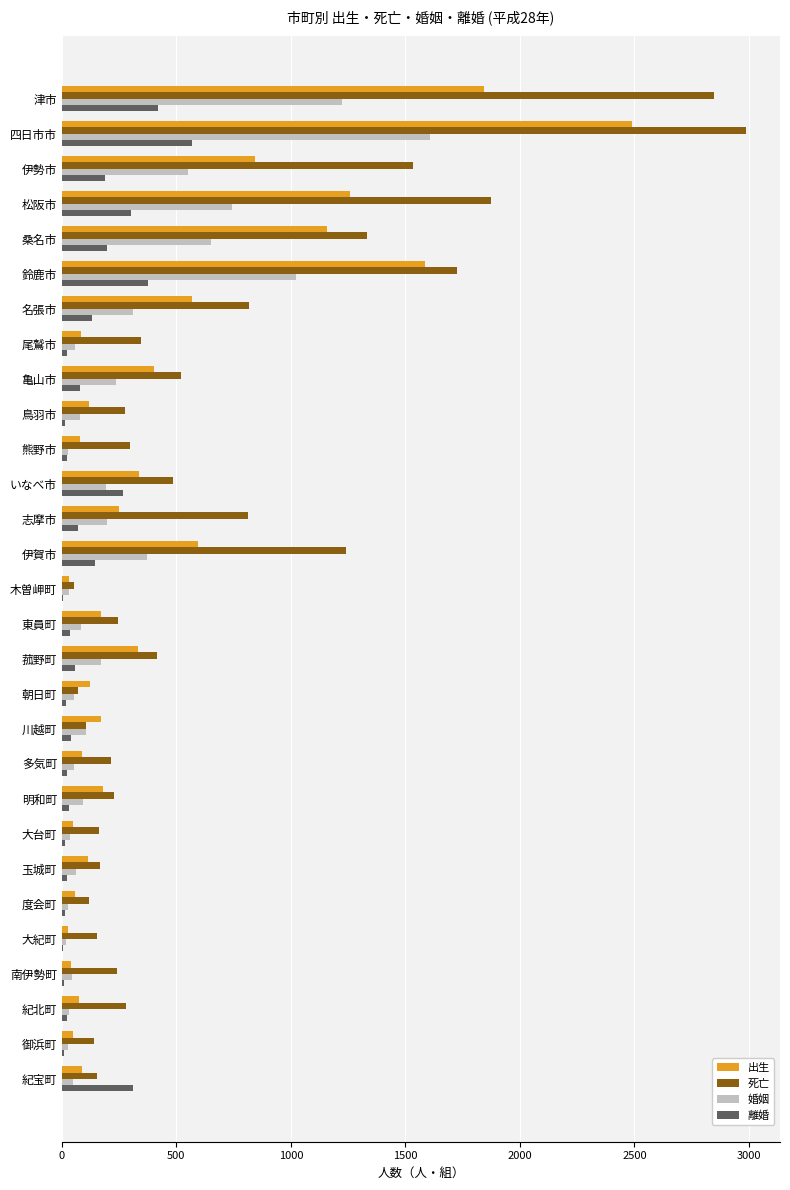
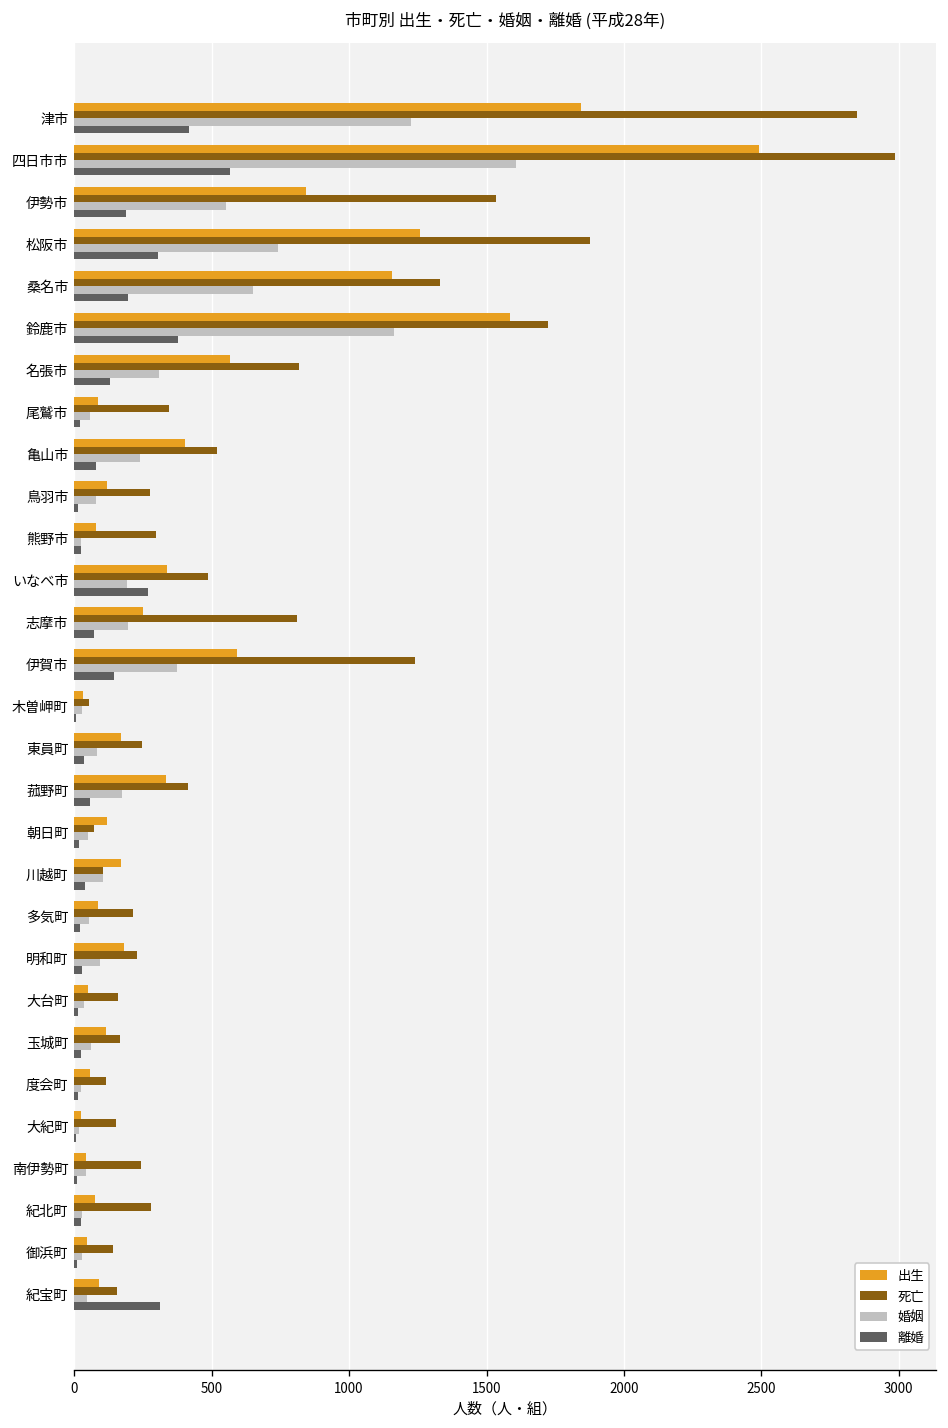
  {
    "出生": {
      "津市": 1850,
      "四日市市": 2490,
      "伊勢市": 840,
      "松阪市": 1260,
      "桑名市": 1160,
      "鈴鹿市": 1590,
      "名張市": 570,
      "尾鷲市": 90,
      "亀山市": 400,
      "鳥羽市": 120,
      "熊野市": 80,
      "いなべ市": 340,
      "志摩市": 250,
      "伊賀市": 590,
      "木曽岬町": 30,
      "東員町": 170,
      "菰野町": 330,
      "朝日町": 120,
      "川越町": 170,
      "多気町": 90,
      "明和町": 180,
      "大台町": 50,
      "玉城町": 120,
      "度会町": 60,
      "大紀町": 30,
      "南伊勢町": 40,
      "紀北町": 70,
      "御浜町": 50,
      "紀宝町": 90
    },
    "死亡": {
      "津市": 2850,
      "四日市市": 2990,
      "伊勢市": 1530,
      "松阪市": 1880,
      "桑名市": 1330,
      "鈴鹿市": 1720,
      "名張市": 820,
      "尾鷲市": 340,
      "亀山市": 520,
      "鳥羽市": 270,
      "熊野市": 300,
      "いなべ市": 490,
      "志摩市": 810,
      "伊賀市": 1240,
      "木曽岬町": 60,
      "東員町": 250,
      "菰野町": 410,
      "朝日町": 70,
      "川越町": 110,
      "多気町": 220,
      "明和町": 230,
      "大台町": 160,
      "玉城町": 170,
      "度会町": 120,
      "大紀町": 150,
      "南伊勢町": 240,
      "紀北町": 280,
      "御浜町": 140,
      "紀宝町": 160
    },
    "婚姻": {
      "津市": 1220,
      "四日市市": 1610,
      "伊勢市": 550,
      "松阪市": 740,
      "桑名市": 650,
-     "鈴鹿市": 1020,
+     "鈴鹿市": 1160,
      "名張市": 310,
      "尾鷲市": 60,
      "亀山市": 240,
      "鳥羽市": 80,
      "熊野市": 30,
      "いなべ市": 190,
      "志摩市": 200,
      "伊賀市": 370,
      "木曽岬町": 30,
      "東員町": 80,
      "菰野町": 170,
      "朝日町": 50,
      "川越町": 110,
      "多気町": 50,
      "明和町": 90,
      "大台町": 30,
      "玉城町": 60,
      "度会町": 30,
      "大紀町": 20,
      "南伊勢町": 40,
      "紀北町": 30,
      "御浜町": 30,
      "紀宝町": 50
    },
    "離婚": {
      "津市": 420,
      "四日市市": 570,
      "伊勢市": 190,
      "松阪市": 300,
      "桑名市": 200,
      "鈴鹿市": 380,
      "名張市": 130,
      "尾鷲市": 20,
      "亀山市": 80,
      "鳥羽市": 20,
      "熊野市": 20,
      "いなべ市": 270,
      "志摩市": 70,
      "伊賀市": 140,
      "東員町": 40,
      "菰野町": 60,
      "朝日町": 20,
      "川越町": 40,
      "多気町": 20,
      "明和町": 30,
      "大台町": 10,
      "玉城町": 20,
      "度会町": 10,
      "紀北町": 20,
      "御浜町": 10,
      "紀宝町": 310
    }
  }
